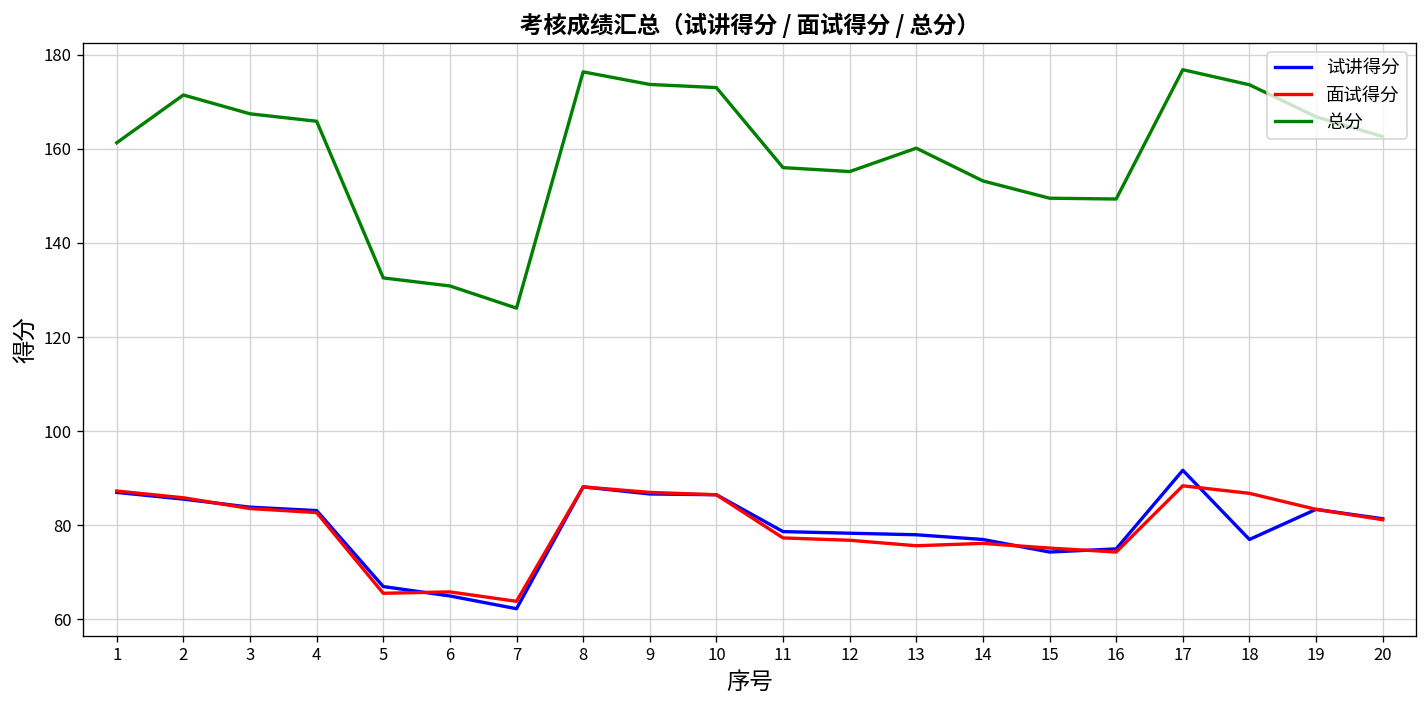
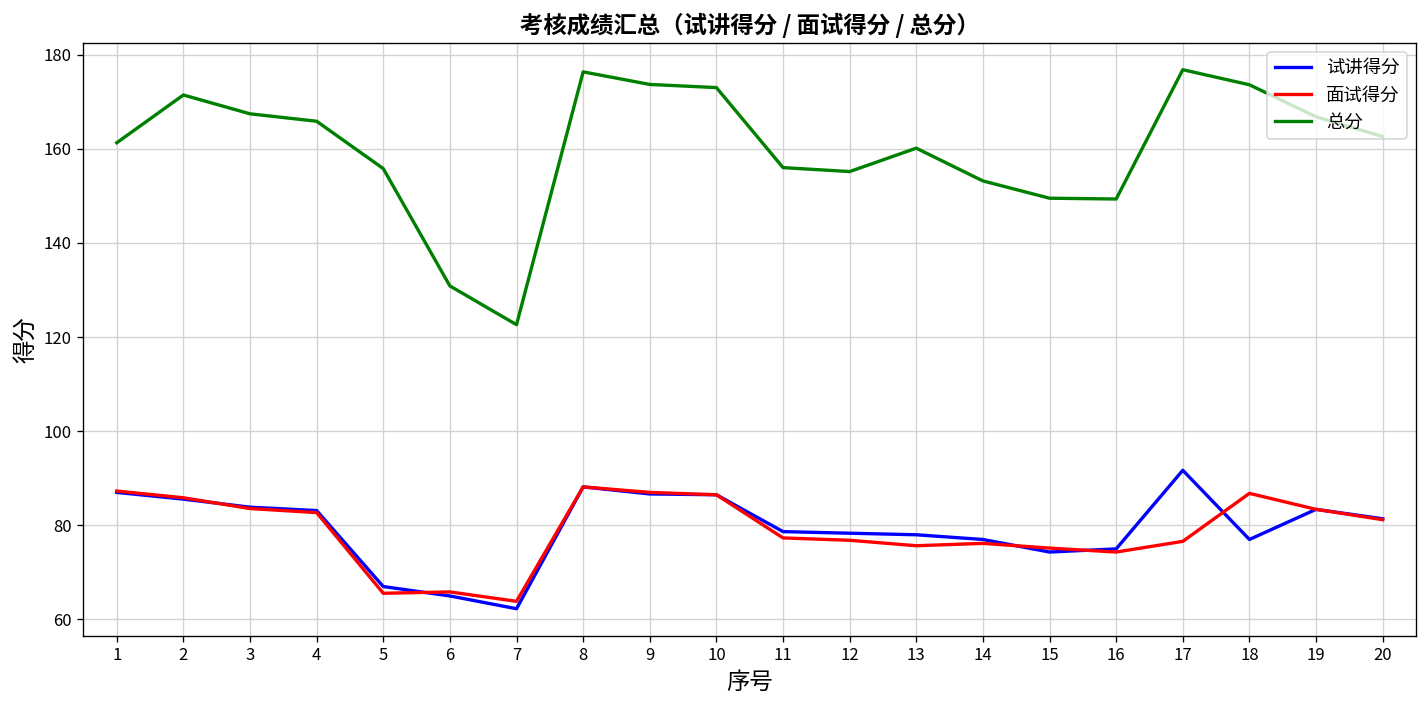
  {
    "试讲得分": {
      "5": 67,
      "6": 65,
      "7": 62,
      "11": 79,
      "12": 78,
      "13": 78,
      "14": 77,
      "15": 74,
      "16": 75,
      "17": 92,
      "18": 77
    },
    "面试得分": {
      "5": 66,
      "6": 66,
      "7": 64,
      "11": 77,
      "12": 77,
      "13": 76,
      "14": 76,
      "15": 75,
      "16": 74,
-     "17": 88,
+     "17": 77,
      "18": 87
    },
    "总分": {
      "1": 161,
      "2": 171,
      "3": 167,
      "4": 166,
-     "5": 133,
+     "5": 156,
      "6": 131,
-     "7": 126,
+     "7": 123,
      "8": 176,
      "9": 174,
      "10": 173,
      "11": 156,
      "12": 155,
      "13": 160,
      "14": 153,
      "15": 150,
      "16": 149,
      "17": 177,
      "18": 174
    }
  }
